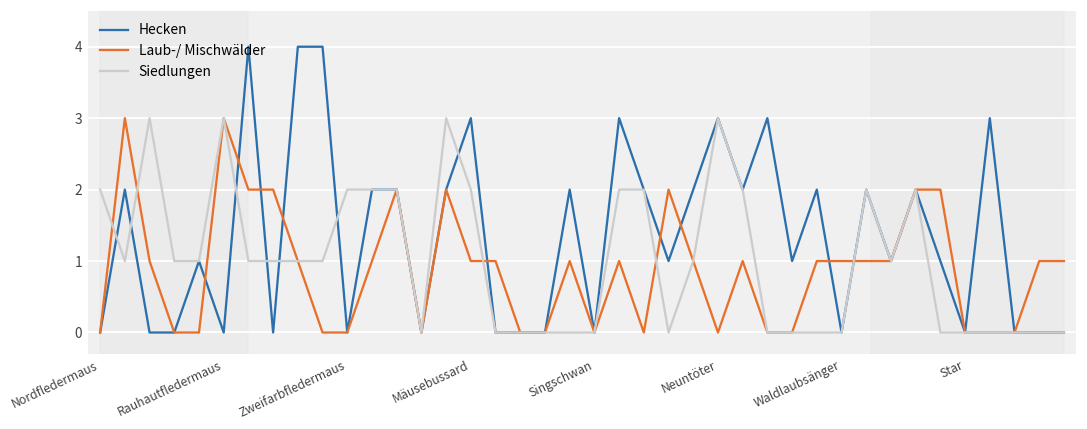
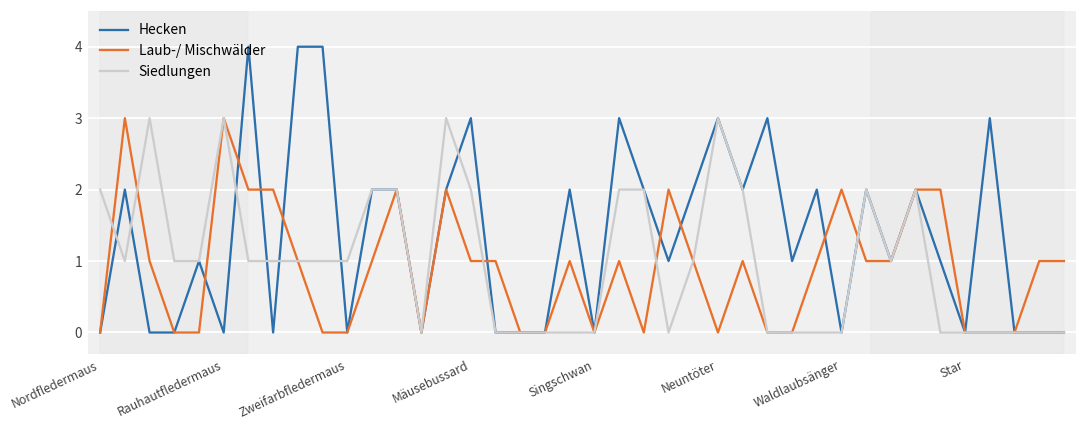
  {
    "Hecken": {
      "Rauhautfledermaus": 0,
      "Mäusebussard": 3
    },
    "Laub-/ Mischwälder": {
      "Mäusebussard": 1,
      "Neuntöter": 0,
-     "Waldlaubsänger": 1
+     "Waldlaubsänger": 2
    },
    "Siedlungen": {
      "Nordfledermaus": 2,
-     "Zweifarbfledermaus": 2,
+     "Zweifarbfledermaus": 1,
      "Mäusebussard": 2
    }
  }
